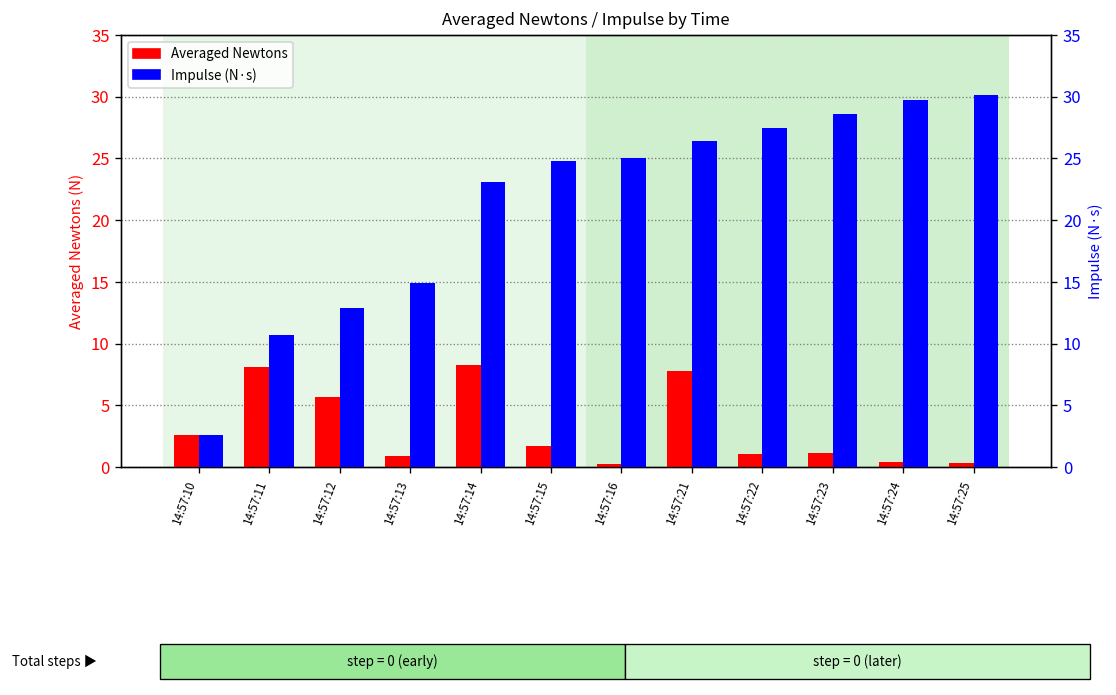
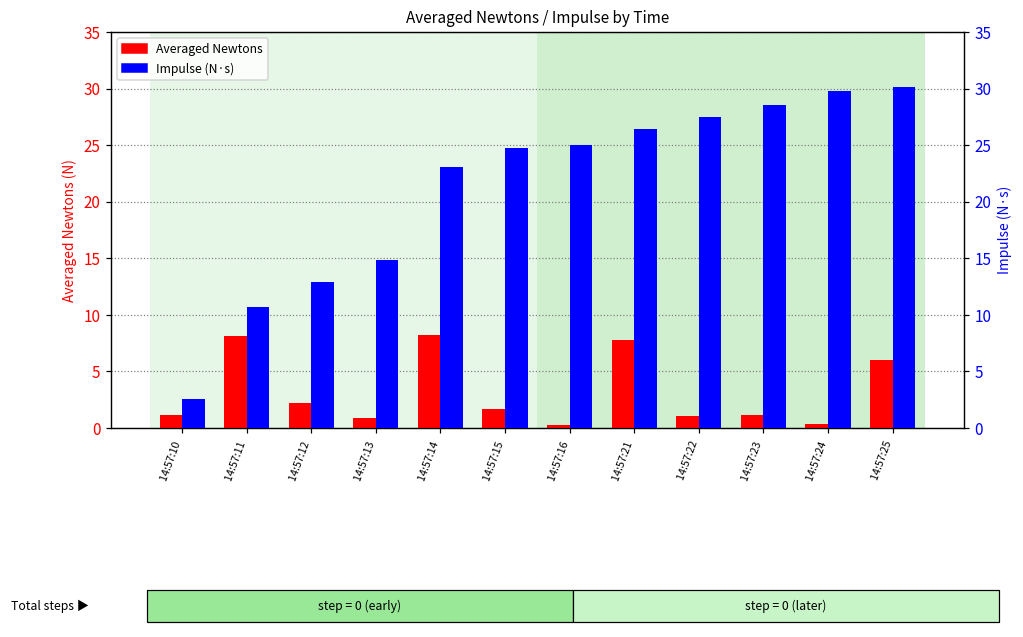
  {
    "Averaged Newtons": {
-     "14:57:10": 2.6,
+     "14:57:10": 1.2,
      "14:57:11": 8.1,
-     "14:57:12": 5.7,
+     "14:57:12": 2.2,
      "14:57:13": 0.9,
      "14:57:14": 8.2,
      "14:57:15": 1.7,
      "14:57:16": 0.2,
      "14:57:21": 7.8,
      "14:57:22": 1.1,
      "14:57:23": 1.1,
      "14:57:24": 0.4,
-     "14:57:25": 0.4
+     "14:57:25": 6.1
    }
  }
